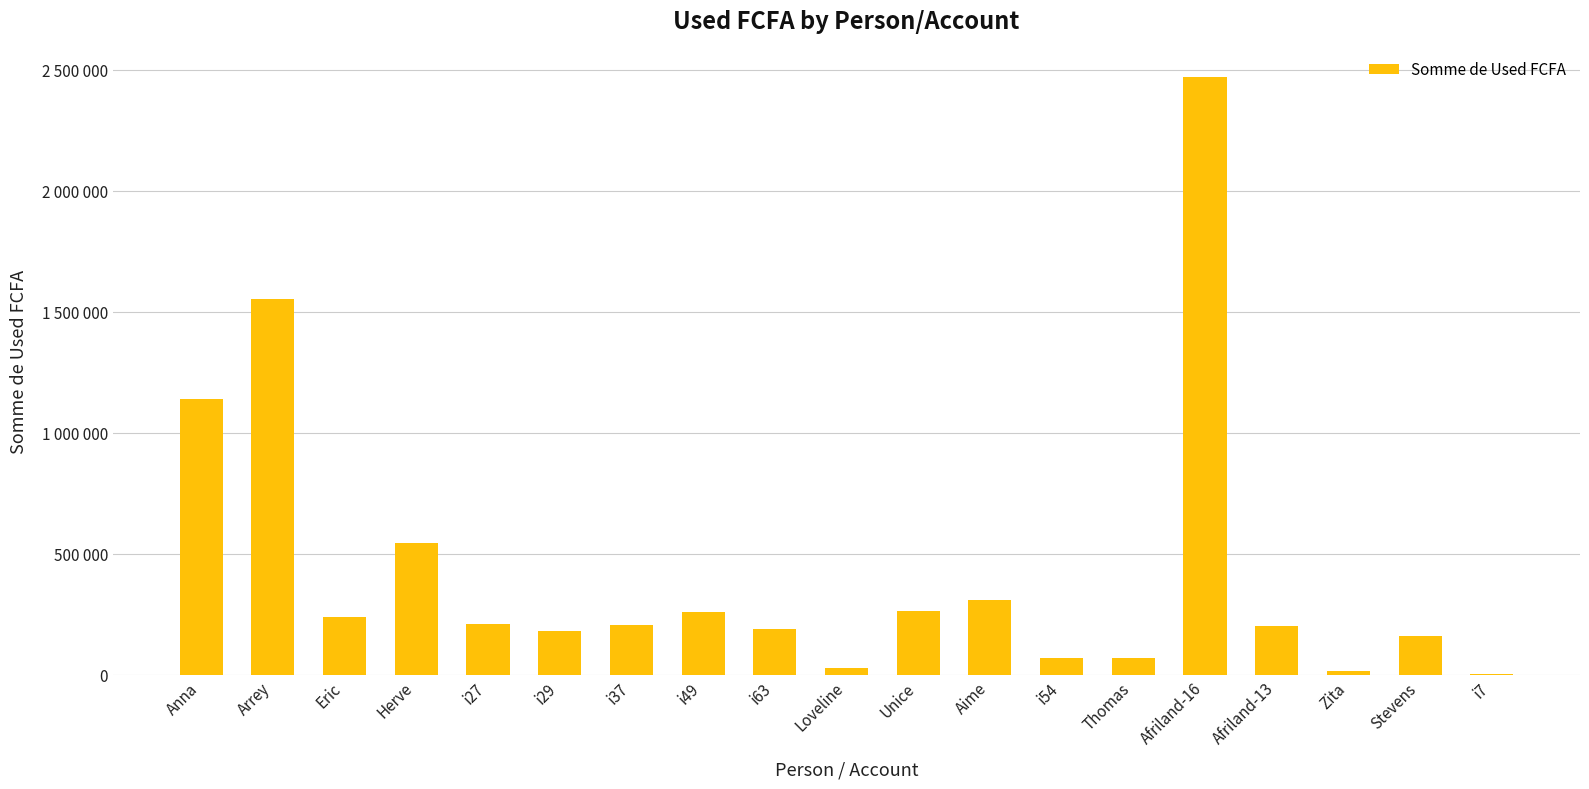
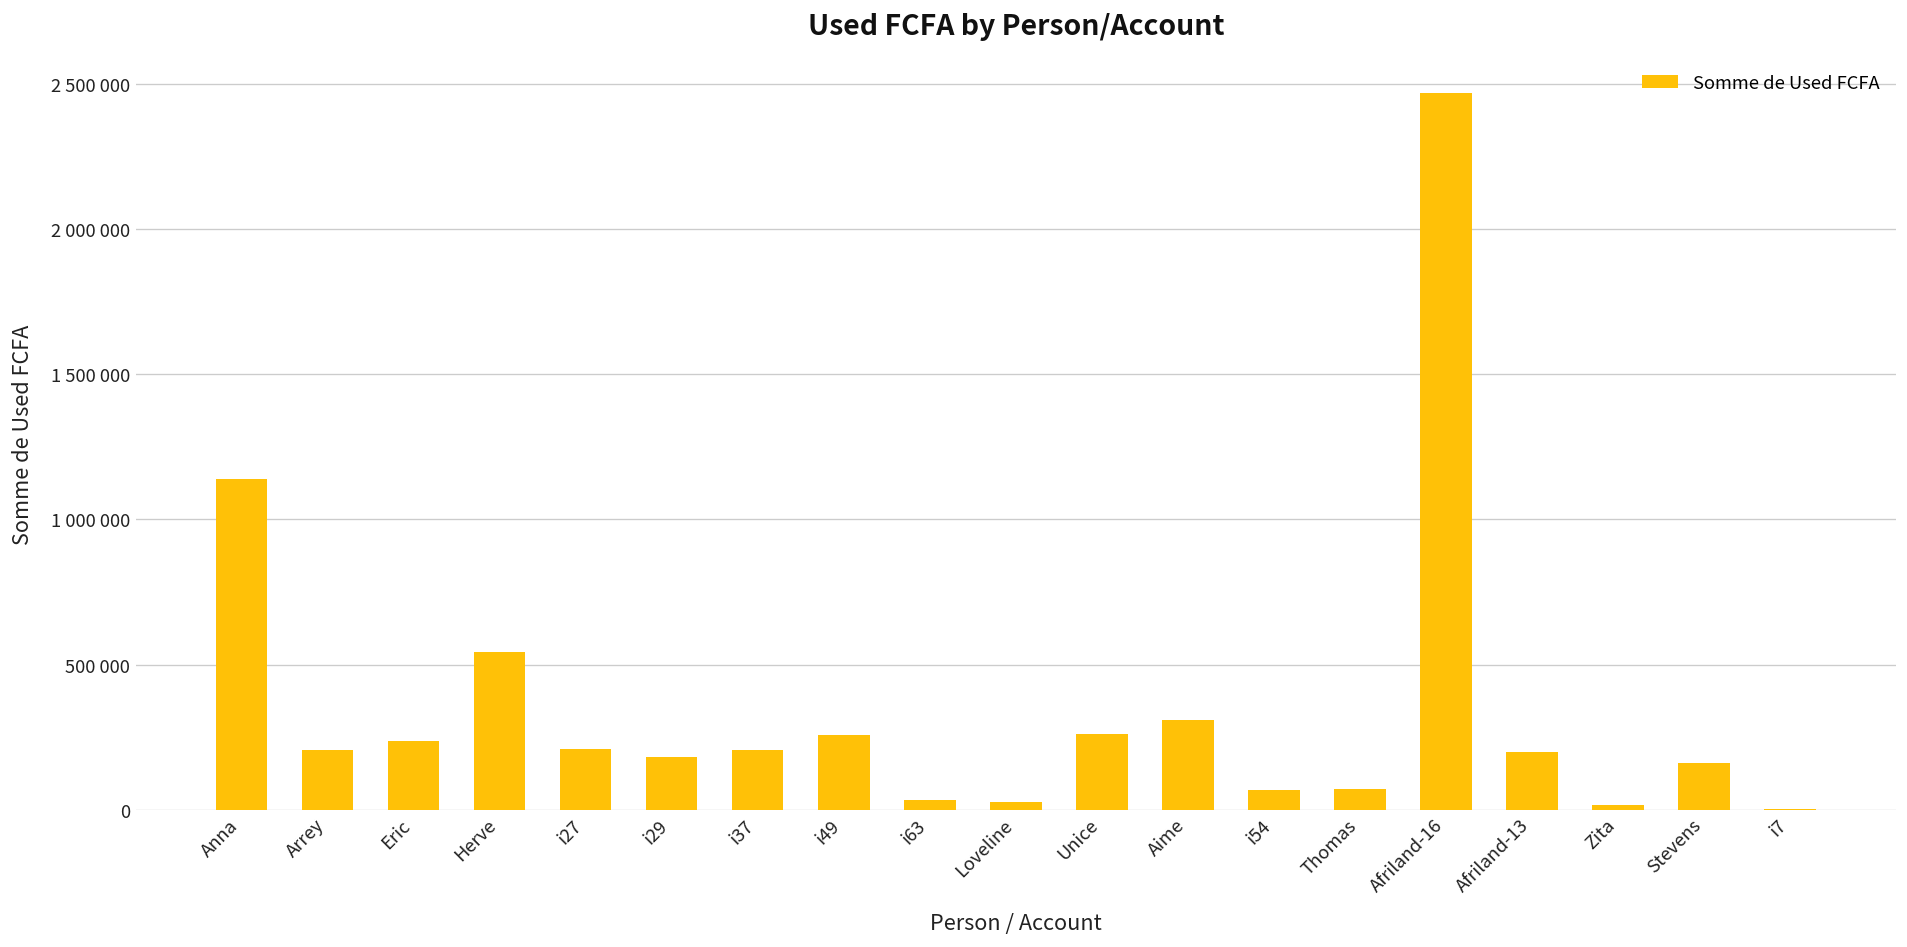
  {
    "Anna": 1140000,
-   "Arrey": 1550000,
+   "Arrey": 210000,
    "Eric": 240000,
    "Herve": 540000,
    "i27": 210000,
    "i29": 180000,
    "i37": 210000,
    "i49": 260000,
-   "i63": 190000,
+   "i63": 40000,
    "Loveline": 30000,
    "Unice": 260000,
    "Aime": 310000,
    "i54": 70000,
    "Thomas": 70000,
    "Afriland-16": 2470000,
    "Afriland-13": 200000,
    "Zita": 20000,
    "Stevens": 160000
  }
